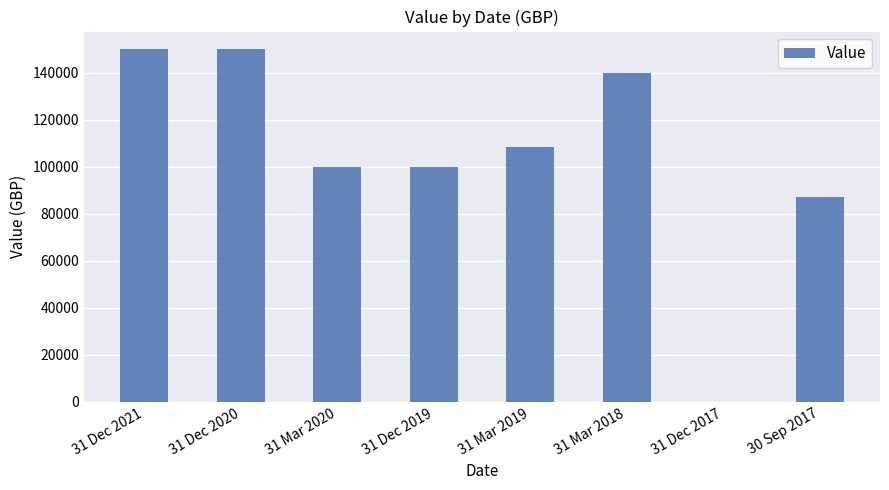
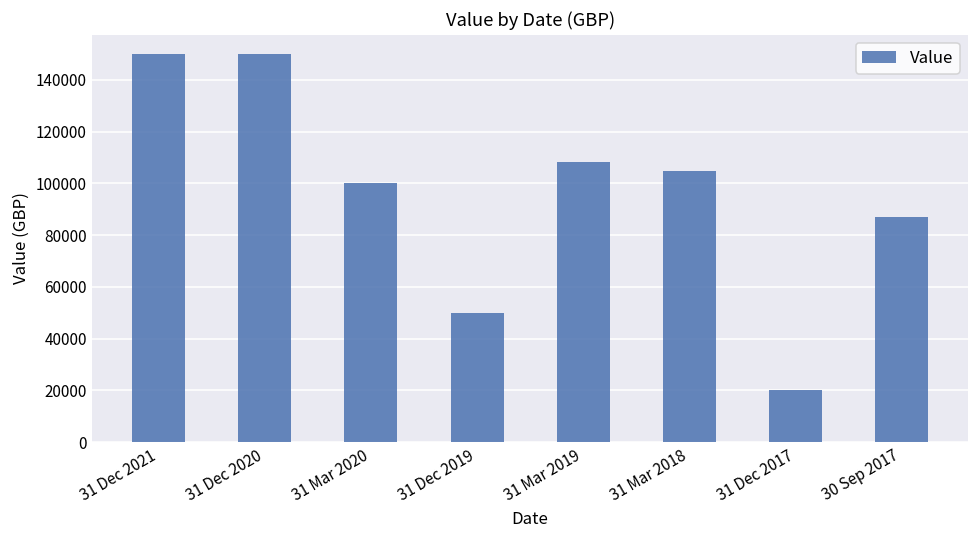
  {
    "31 Dec 2021": 150000,
    "31 Dec 2020": 150000,
    "31 Mar 2020": 100000,
-   "31 Dec 2019": 100000,
+   "31 Dec 2019": 50000,
    "31 Mar 2019": 108000,
-   "31 Mar 2018": 140000,
-   "31 Dec 2017": 0,
+   "31 Mar 2018": 105000,
+   "31 Dec 2017": 20000,
    "30 Sep 2017": 87000
  }
